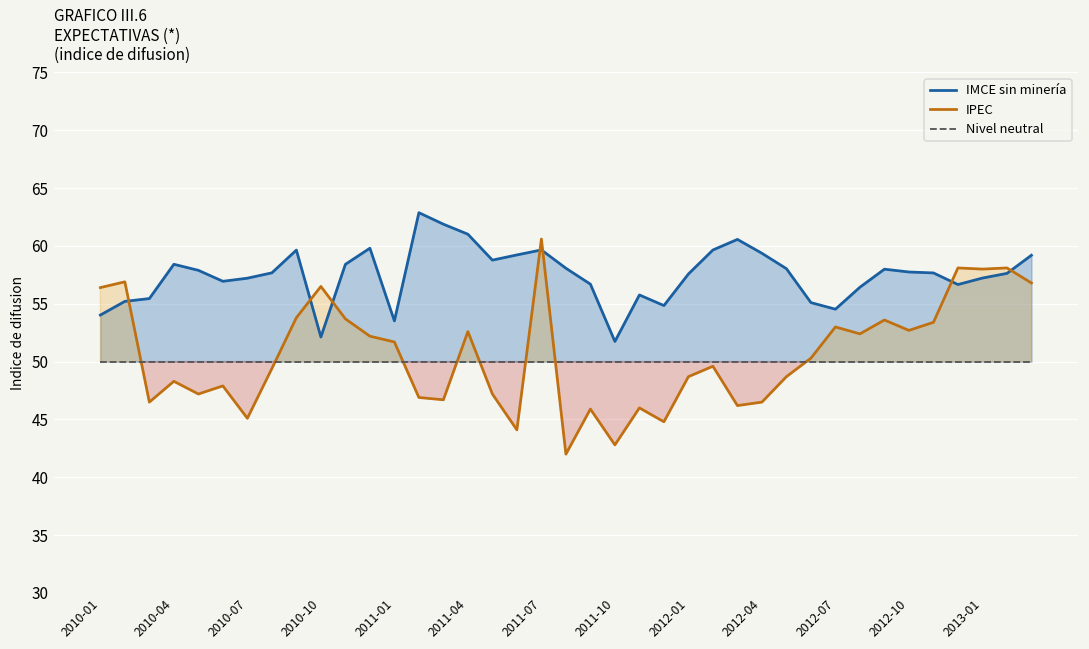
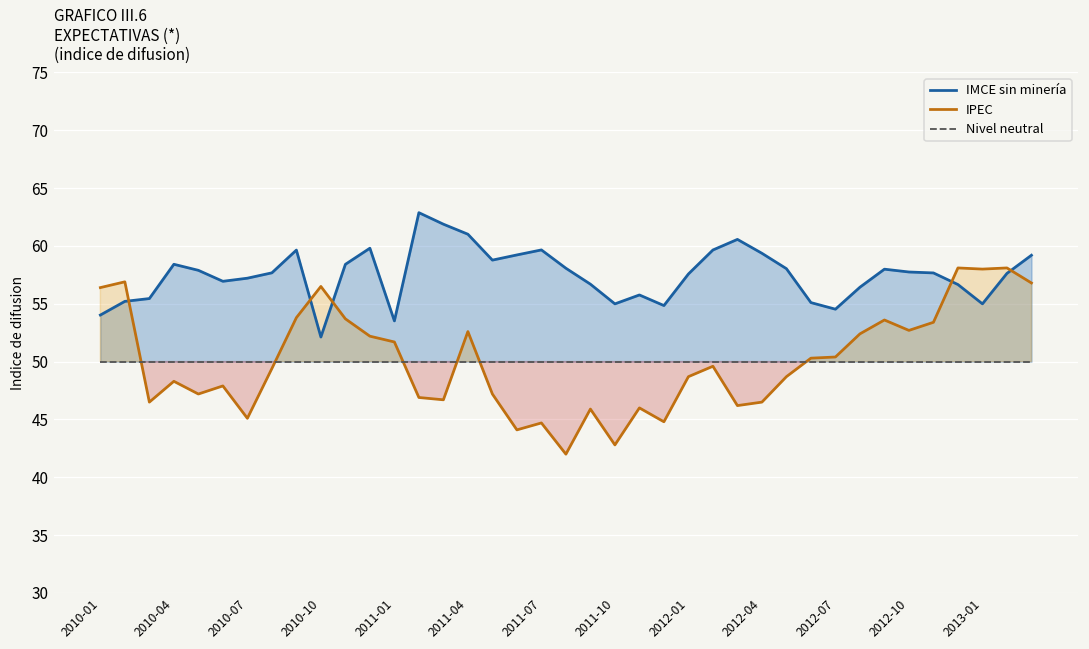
  {
    "IMCE sin minería": {
      "2010-01": 54.0,
      "2010-04": 58.4,
      "2010-07": 57.2,
      "2010-10": 52.1,
      "2011-01": 53.5,
      "2011-04": 61.0,
      "2011-07": 59.7,
-     "2011-10": 51.7,
+     "2011-10": 55.0,
      "2012-01": 57.6,
      "2012-04": 59.4,
      "2012-07": 54.5,
      "2012-10": 57.7,
-     "2013-01": 57.2
+     "2013-01": 55.0
    },
    "IPEC": {
      "2010-01": 56.4,
      "2010-04": 48.3,
      "2010-07": 45.1,
      "2010-10": 56.5,
      "2011-01": 51.7,
      "2011-04": 52.6,
-     "2011-07": 60.6,
+     "2011-07": 44.7,
      "2011-10": 42.8,
      "2012-01": 48.7,
      "2012-04": 46.5,
-     "2012-07": 53.0,
+     "2012-07": 50.4,
      "2012-10": 52.7,
      "2013-01": 58.0
    },
    "Nivel neutral": {
      "2010-01": 50.0,
      "2010-04": 50.0,
      "2010-07": 50.0,
      "2010-10": 50.0,
      "2011-01": 50.0,
      "2011-04": 50.0,
      "2011-07": 50.0,
      "2011-10": 50.0,
      "2012-01": 50.0,
      "2012-04": 50.0,
      "2012-07": 50.0,
      "2012-10": 50.0,
      "2013-01": 50.0
    }
  }
